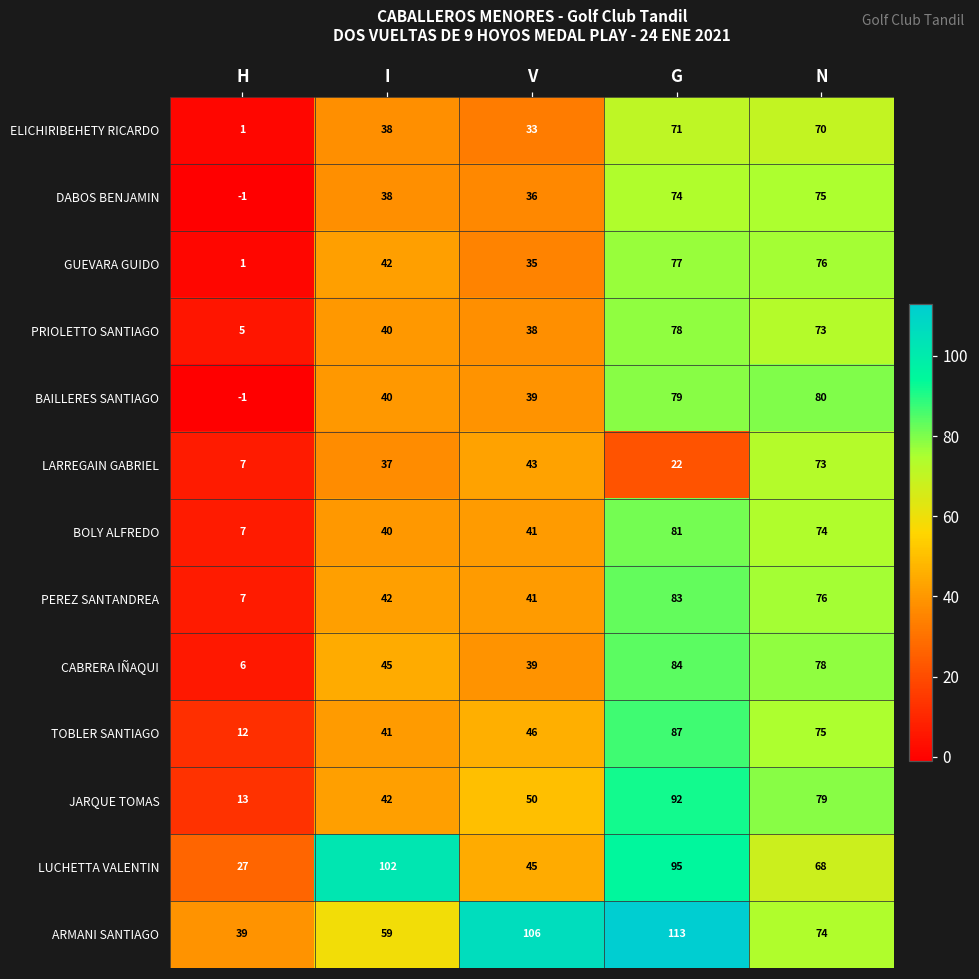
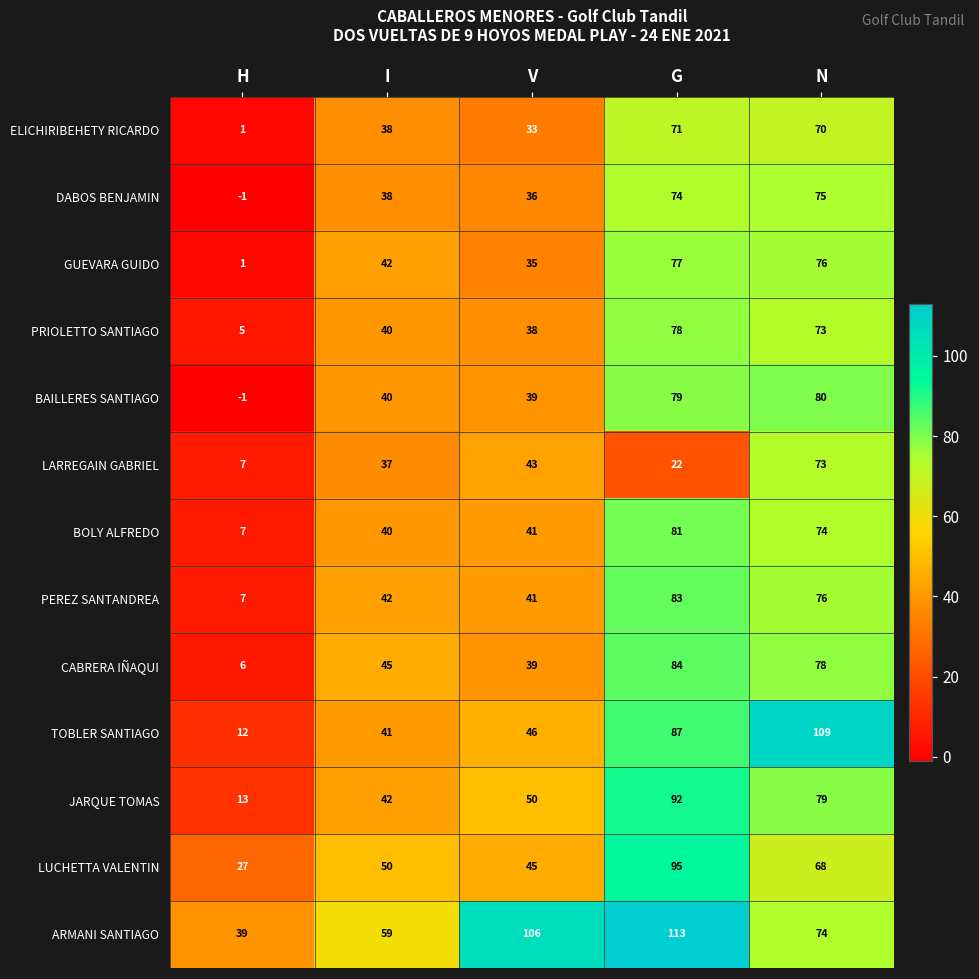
  {
    "ELICHIRIBEHETY RICARDO": {
      "H": 1,
      "I": 38,
      "V": 33,
      "G": 71,
      "N": 70
    },
    "DABOS BENJAMIN": {
      "H": -1,
      "I": 38,
      "V": 36,
      "G": 74,
      "N": 75
    },
    "GUEVARA GUIDO": {
      "H": 1,
      "I": 42,
      "V": 35,
      "G": 77,
      "N": 76
    },
    "PRIOLETTO SANTIAGO": {
      "H": 5,
      "I": 40,
      "V": 38,
      "G": 78,
      "N": 73
    },
    "BAILLERES SANTIAGO": {
      "H": -1,
      "I": 40,
      "V": 39,
      "G": 79,
      "N": 80
    },
    "LARREGAIN GABRIEL": {
      "H": 7,
      "I": 37,
      "V": 43,
      "G": 22,
      "N": 73
    },
    "BOLY ALFREDO": {
      "H": 7,
      "I": 40,
      "V": 41,
      "G": 81,
      "N": 74
    },
    "PEREZ SANTANDREA": {
      "H": 7,
      "I": 42,
      "V": 41,
      "G": 83,
      "N": 76
    },
    "CABRERA IÑAQUI": {
      "H": 6,
      "I": 45,
      "V": 39,
      "G": 84,
      "N": 78
    },
    "TOBLER SANTIAGO": {
      "H": 12,
      "I": 41,
      "V": 46,
      "G": 87,
-     "N": 75
+     "N": 109
    },
    "JARQUE TOMAS": {
      "H": 13,
      "I": 42,
      "V": 50,
      "G": 92,
      "N": 79
    },
    "LUCHETTA VALENTIN": {
      "H": 27,
-     "I": 102,
+     "I": 50,
      "V": 45,
      "G": 95,
      "N": 68
    },
    "ARMANI SANTIAGO": {
      "H": 39,
      "I": 59,
      "V": 106,
      "G": 113,
      "N": 74
    }
  }
